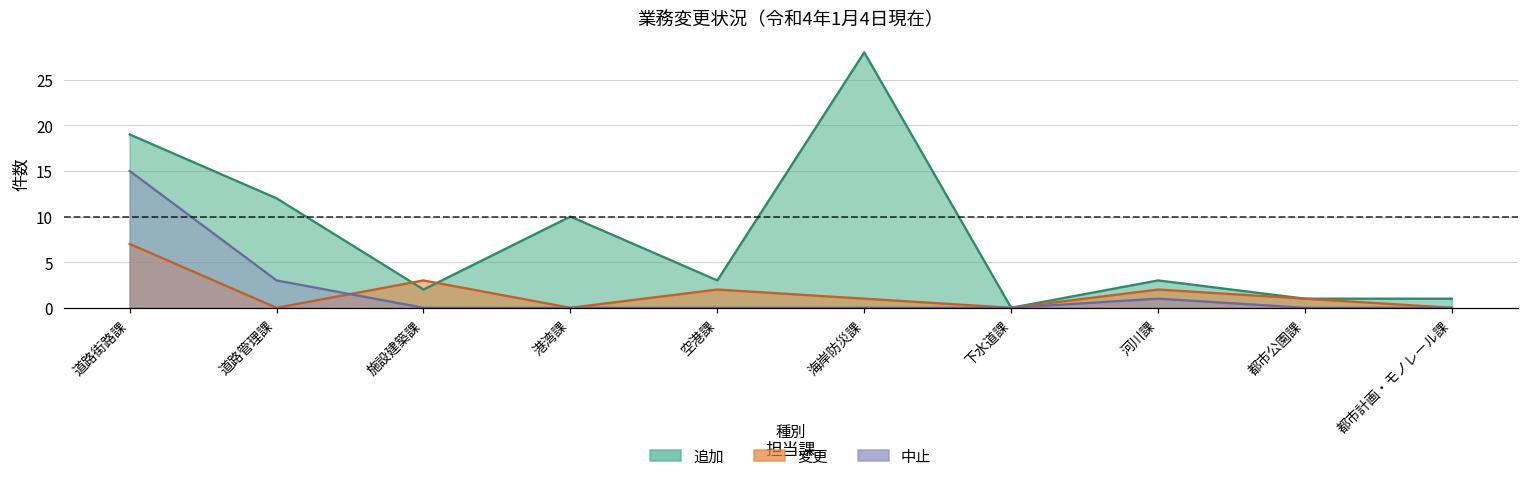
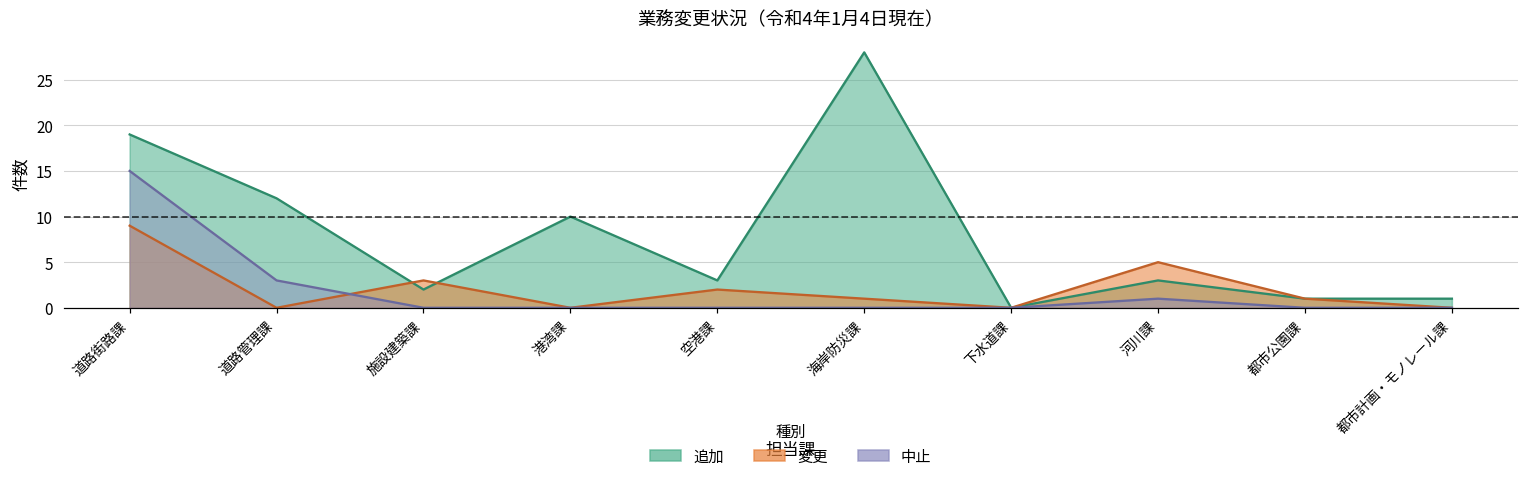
  {
    "追加": {
      "道路街路課": 19,
      "道路管理課": 12,
      "施設建築課": 2,
      "港湾課": 10,
      "空港課": 3,
      "海岸防災課": 28,
      "河川課": 3,
      "都市計画・モノレール課": 1
    },
    "変更": {
-     "道路街路課": 7,
+     "道路街路課": 9,
      "道路管理課": 0,
      "施設建築課": 3,
      "空港課": 2,
      "海岸防災課": 1,
-     "河川課": 2
+     "河川課": 5
    },
    "中止": {
      "道路街路課": 15,
      "道路管理課": 3,
      "施設建築課": 0,
      "空港課": 0,
      "海岸防災課": 0,
      "河川課": 1,
      "都市公園課": 0
    }
  }
